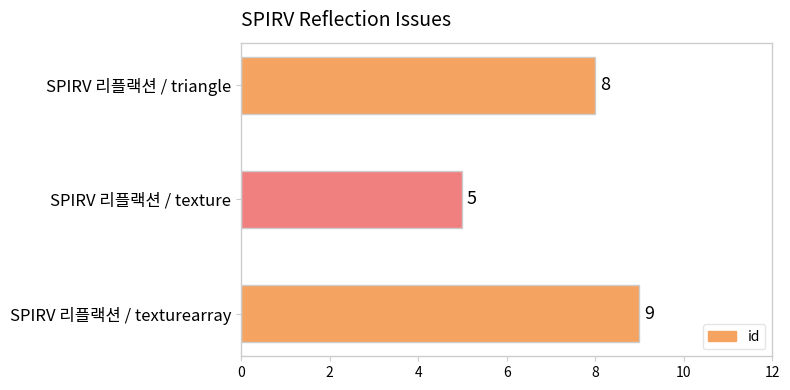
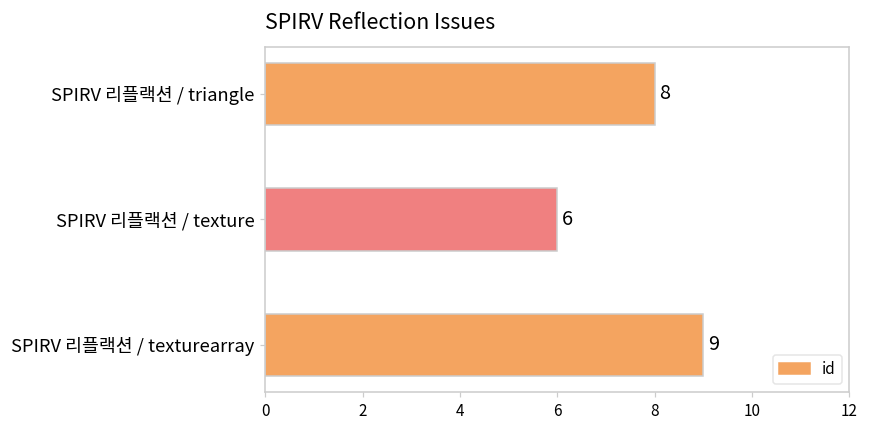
  {
    "SPIRV 리플랙션 / triangle": 8,
-   "SPIRV 리플랙션 / texture": 5,
+   "SPIRV 리플랙션 / texture": 6,
    "SPIRV 리플랙션 / texturearray": 9
  }
